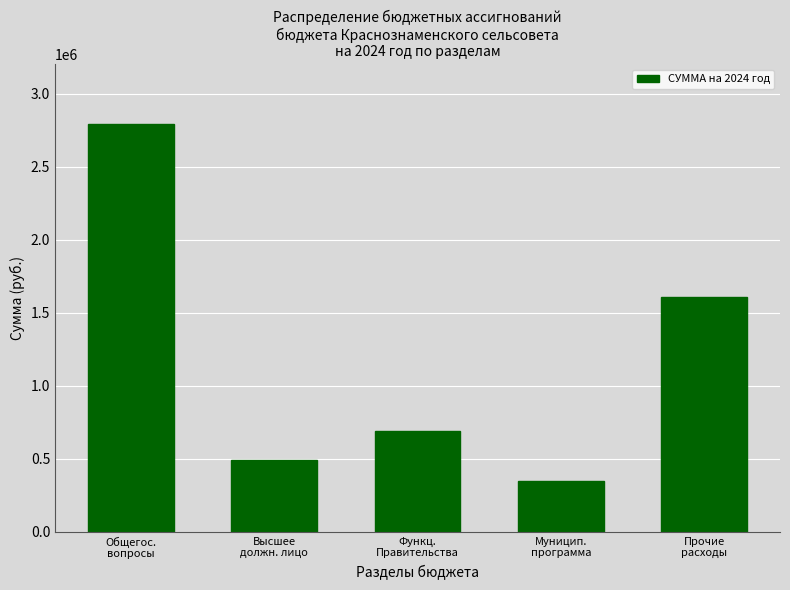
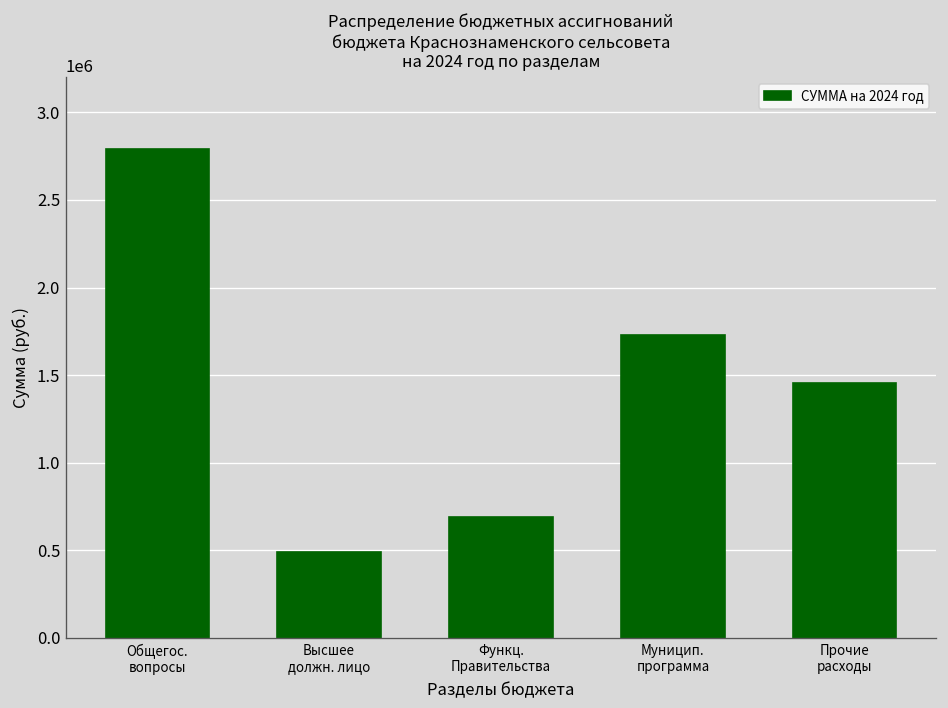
  {
    "Общегос. вопросы": 2790000,
    "Высшее должн. лицо": 490000,
    "Функц. Правительства": 690000,
-   "Муницип. программа": 350000,
-   "Прочие расходы": 1610000
+   "Муницип. программа": 1730000,
+   "Прочие расходы": 1460000
  }
